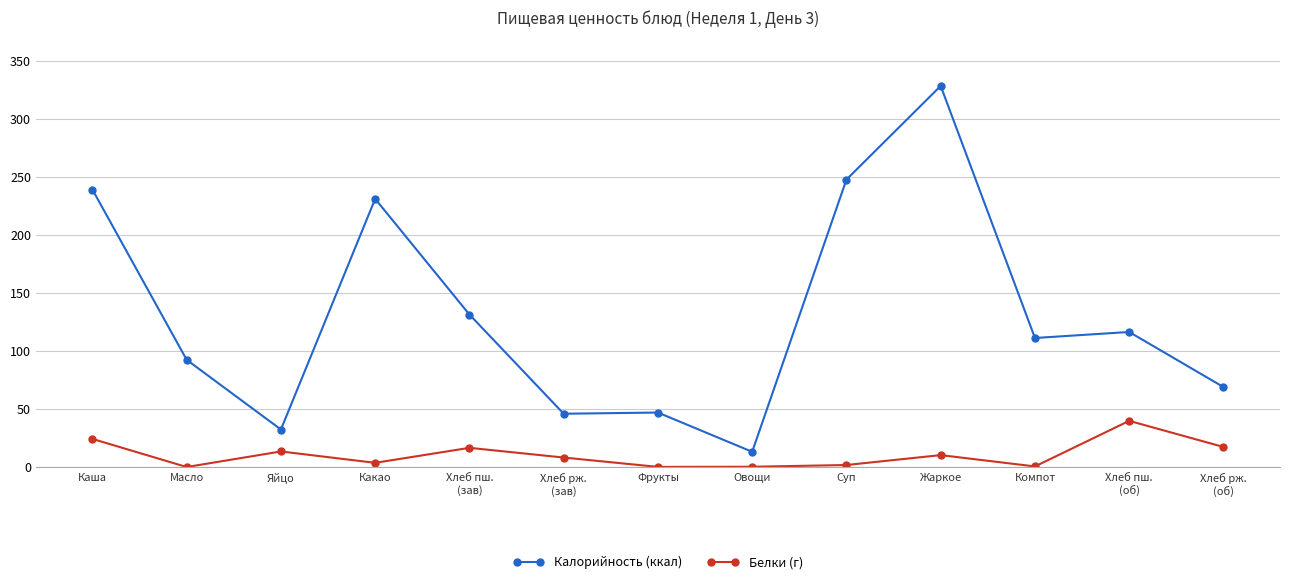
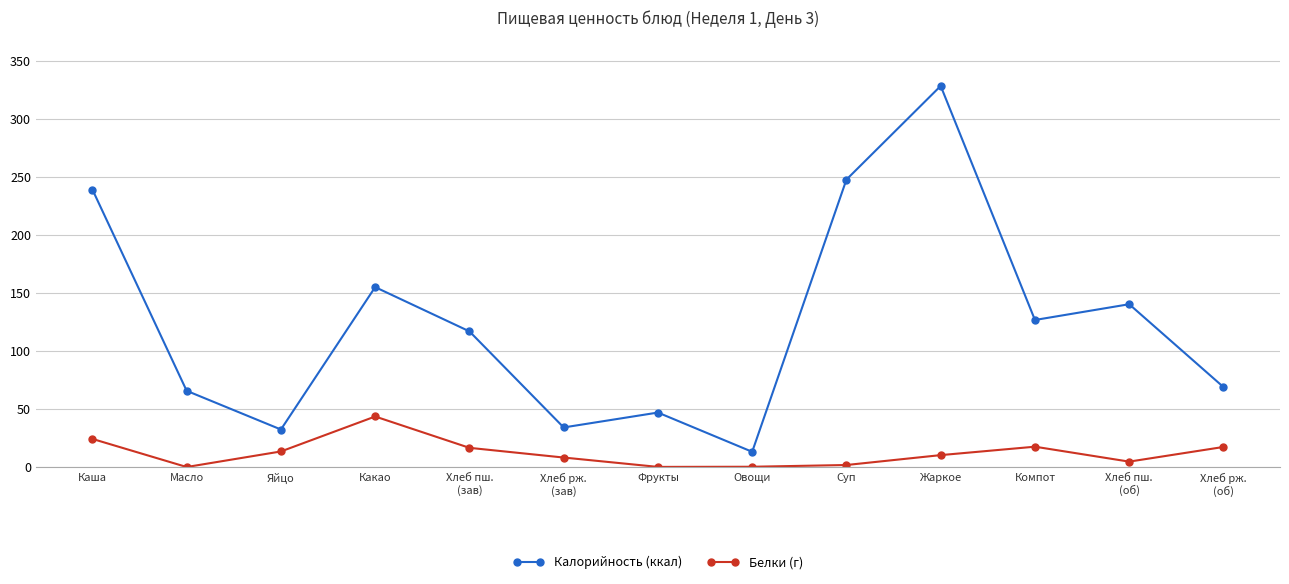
  {
    "Калорийность (ккал)": {
      "Каша": 239,
-     "Масло": 92,
+     "Масло": 66,
      "Яйцо": 32,
-     "Какао": 231,
-     "Хлеб пш. (зав)": 131,
-     "Хлеб рж. (зав)": 46,
+     "Какао": 155,
+     "Хлеб пш. (зав)": 117,
+     "Хлеб рж. (зав)": 34,
      "Фрукты": 47,
      "Овощи": 13,
      "Суп": 248,
      "Жаркое": 328,
-     "Компот": 111,
-     "Хлеб пш. (об)": 116,
+     "Компот": 127,
+     "Хлеб пш. (об)": 140,
      "Хлеб рж. (об)": 69
    },
    "Белки (г)": {
      "Каша": 24,
      "Масло": 0,
      "Яйцо": 14,
-     "Какао": 4,
+     "Какао": 44,
      "Хлеб пш. (зав)": 17,
      "Хлеб рж. (зав)": 8,
      "Фрукты": 0,
      "Овощи": 0,
      "Суп": 2,
      "Жаркое": 10,
-     "Компот": 1,
-     "Хлеб пш. (об)": 40,
+     "Компот": 18,
+     "Хлеб пш. (об)": 5,
      "Хлеб рж. (об)": 17
    }
  }
